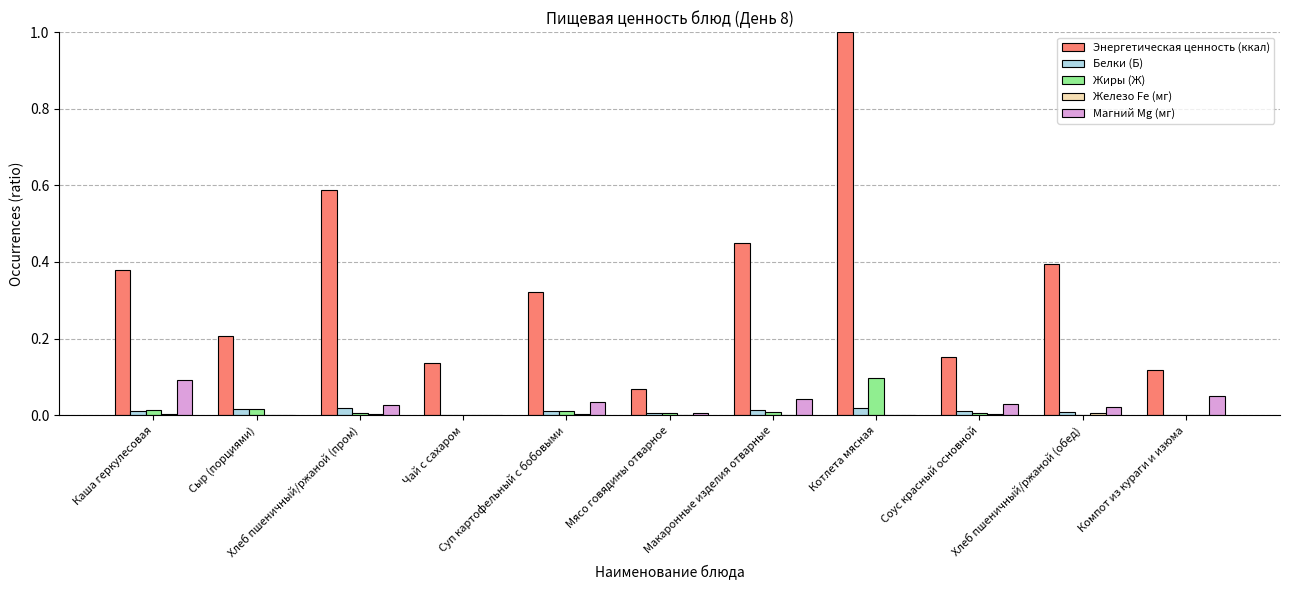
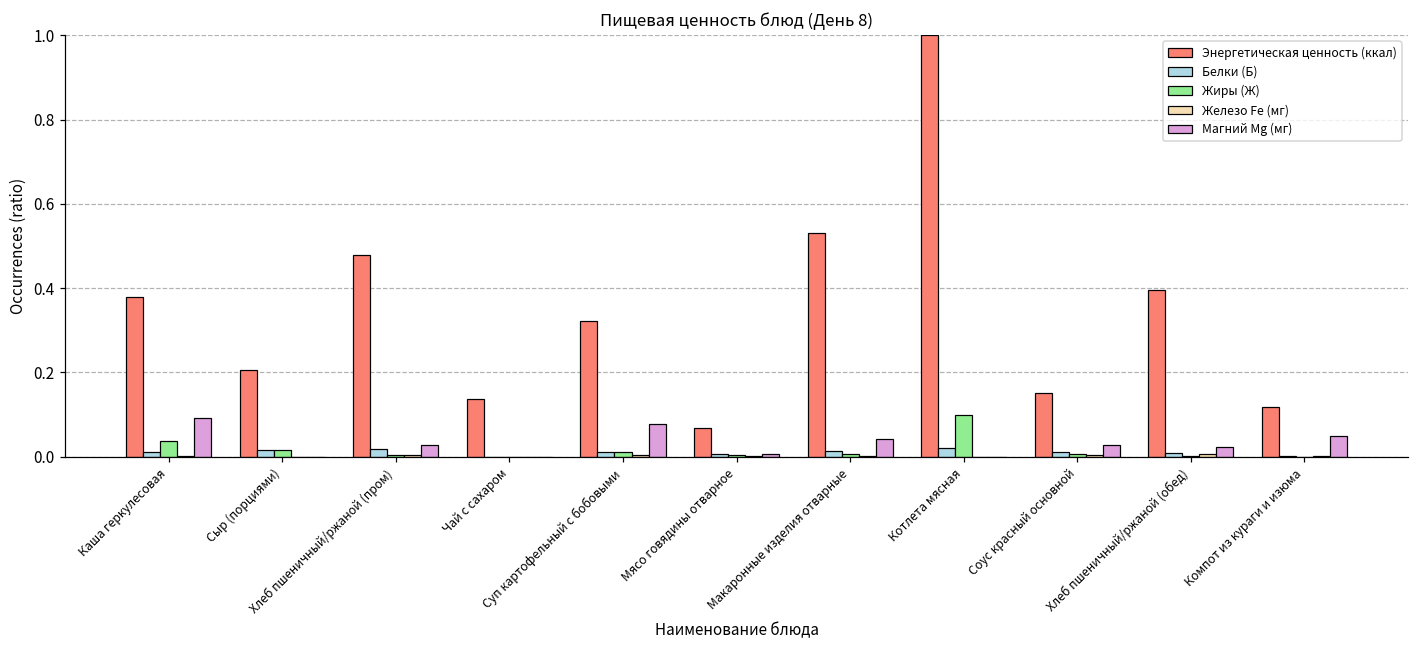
  {
    "Энергетическая ценность (ккал)": {
      "Каша геркулесовая": 0.38,
      "Сыр (порциями)": 0.21,
-     "Хлеб пшеничный/ржаной (пром)": 0.59,
+     "Хлеб пшеничный/ржаной (пром)": 0.48,
      "Чай с сахаром": 0.14,
      "Суп картофельный с бобовыми": 0.32,
      "Мясо говядины отварное": 0.07,
-     "Макаронные изделия отварные": 0.45,
+     "Макаронные изделия отварные": 0.53,
      "Котлета мясная": 1.00,
      "Соус красный основной": 0.15,
      "Хлеб пшеничный/ржаной (обед)": 0.40,
      "Компот из кураги и изюма": 0.12
    },
    "Белки (Б)": {
      "Каша геркулесовая": 0.01,
      "Сыр (порциями)": 0.02,
      "Хлеб пшеничный/ржаной (пром)": 0.02,
      "Суп картофельный с бобовыми": 0.01,
      "Мясо говядины отварное": 0.01,
      "Макаронные изделия отварные": 0.01,
      "Котлета мясная": 0.02,
      "Соус красный основной": 0.01,
      "Хлеб пшеничный/ржаной (обед)": 0.01
    },
    "Жиры (Ж)": {
-     "Каша геркулесовая": 0.01,
+     "Каша геркулесовая": 0.04,
      "Сыр (порциями)": 0.02,
      "Чай с сахаром": 0.00,
      "Суп картофельный с бобовыми": 0.01,
      "Макаронные изделия отварные": 0.01,
      "Котлета мясная": 0.10,
      "Компот из кураги и изюма": 0.00
    },
    "Железо Fe (мг)": {
      "Чай с сахаром": 0.00,
      "Котлета мясная": 0.00
    },
    "Магний Mg (мг)": {
      "Каша геркулесовая": 0.09,
      "Сыр (порциями)": 0.00,
      "Хлеб пшеничный/ржаной (пром)": 0.03,
      "Чай с сахаром": 0.00,
-     "Суп картофельный с бобовыми": 0.03,
+     "Суп картофельный с бобовыми": 0.08,
      "Макаронные изделия отварные": 0.04,
      "Котлета мясная": 0.00,
      "Соус красный основной": 0.03,
      "Хлеб пшеничный/ржаной (обед)": 0.02,
      "Компот из кураги и изюма": 0.05
    }
  }
